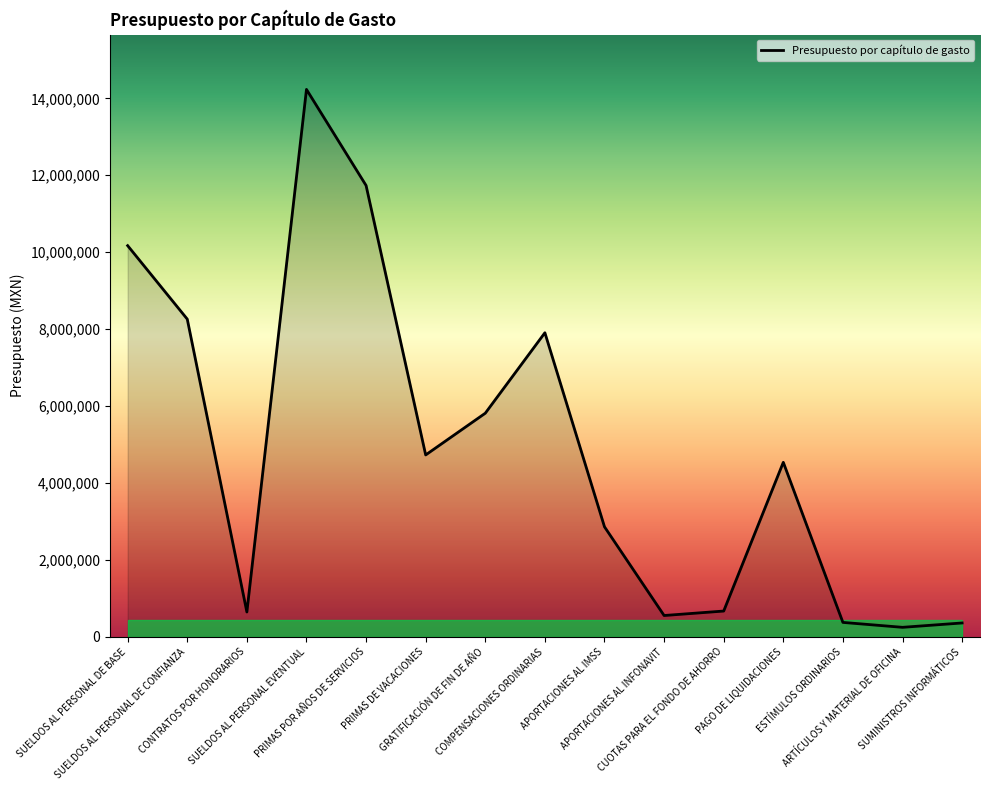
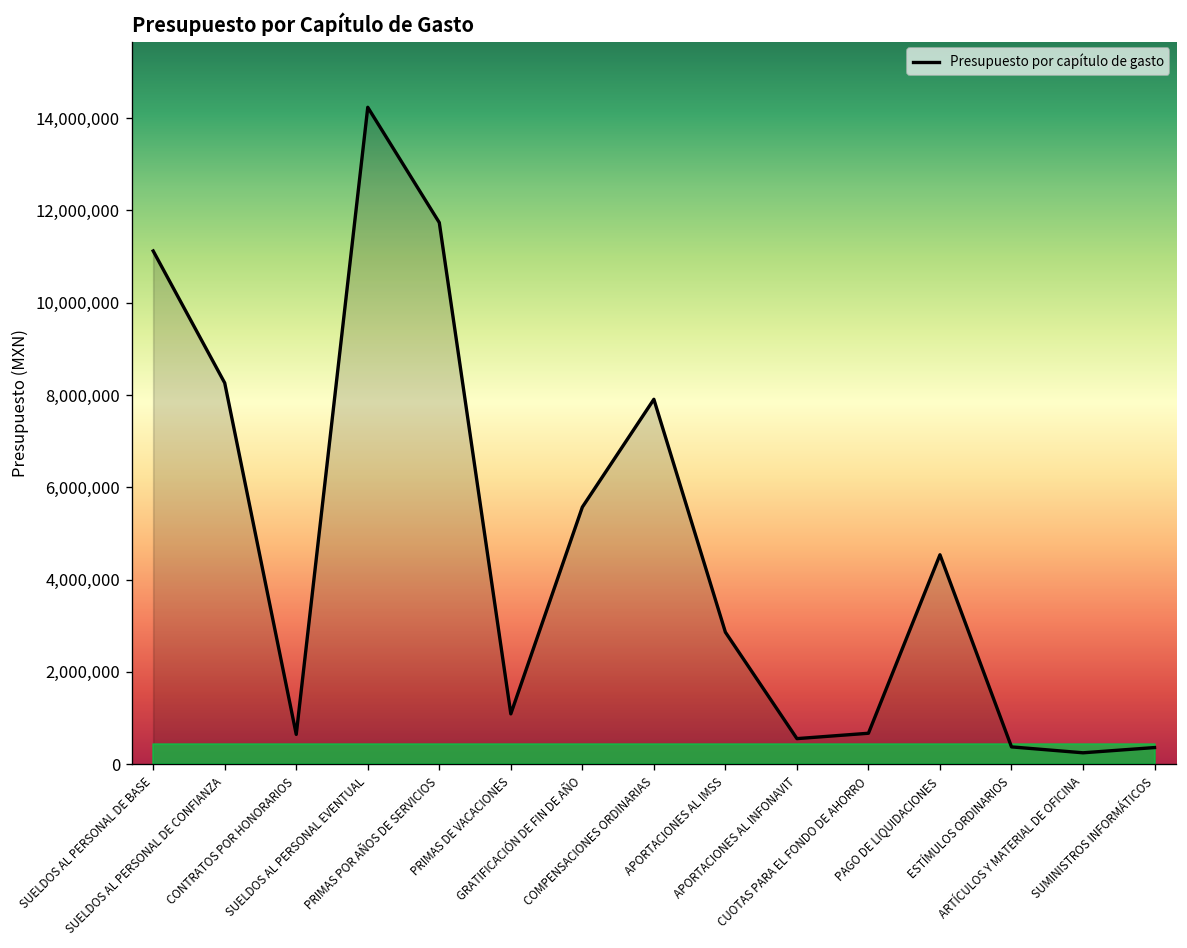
  {
    "Presupuesto por capítulo de gasto": {
-     "SUELDOS AL PERSONAL DE BASE": "10,200,000",
+     "SUELDOS AL PERSONAL DE BASE": "11,100,000",
      "SUELDOS AL PERSONAL DE CONFIANZA": "8,300,000",
      "CONTRATOS POR HONORARIOS": "600,000",
      "SUELDOS AL PERSONAL EVENTUAL": "14,200,000",
      "PRIMAS POR AÑOS DE SERVICIOS": "11,700,000",
-     "PRIMAS DE VACACIONES": "4,700,000",
-     "GRATIFICACIÓN DE FIN DE AÑO": "5,800,000",
+     "PRIMAS DE VACACIONES": "1,100,000",
+     "GRATIFICACIÓN DE FIN DE AÑO": "5,600,000",
      "COMPENSACIONES ORDINARIAS": "7,900,000",
      "APORTACIONES AL IMSS": "2,900,000",
      "APORTACIONES AL INFONAVIT": "600,000",
      "CUOTAS PARA EL FONDO DE AHORRO": "700,000",
      "PAGO DE LIQUIDACIONES": "4,500,000",
      "ARTÍCULOS Y MATERIAL DE OFICINA": "200,000",
      "SUMINISTROS INFORMÁTICOS": "400,000"
    }
  }
